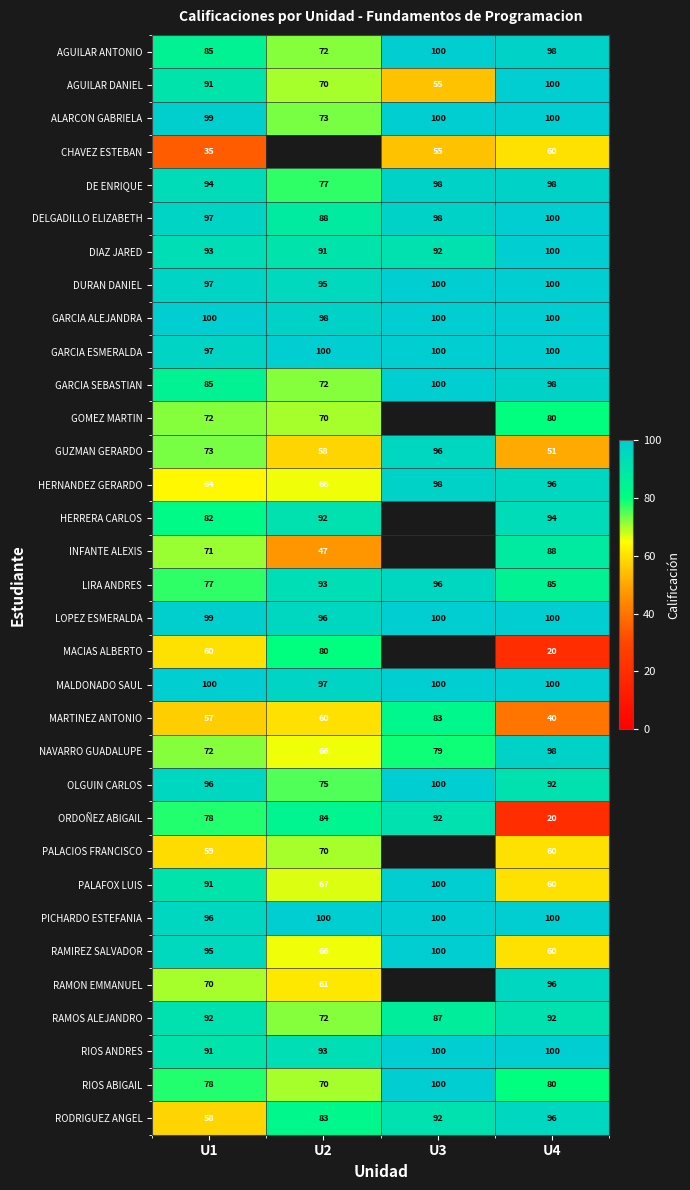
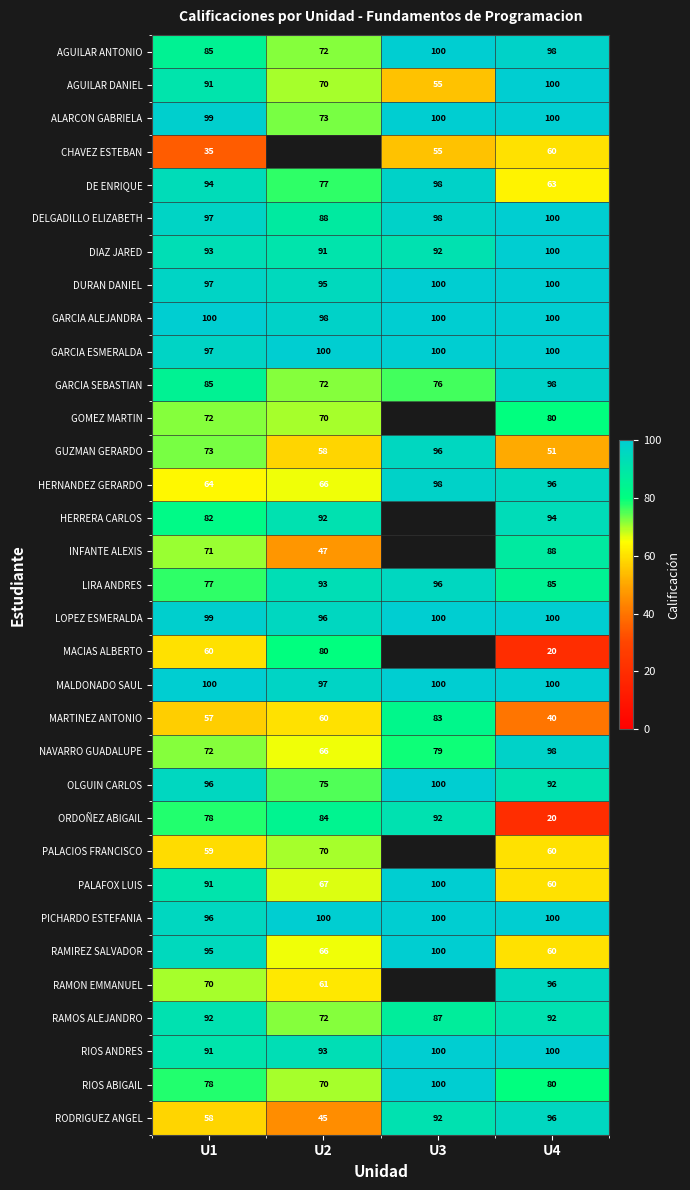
  {
    "AGUILAR ANTONIO": {
      "U1": 85,
      "U2": 72,
      "U3": 100,
      "U4": 98
    },
    "AGUILAR DANIEL": {
      "U1": 91,
      "U2": 70,
      "U3": 55,
      "U4": 100
    },
    "ALARCON GABRIELA": {
      "U1": 99,
      "U2": 73,
      "U3": 100,
      "U4": 100
    },
    "CHAVEZ ESTEBAN": {
      "U1": 35,
      "U3": 55,
      "U4": 60
    },
    "DE ENRIQUE": {
      "U1": 94,
      "U2": 77,
      "U3": 98,
-     "U4": 98
+     "U4": 63
    },
    "DELGADILLO ELIZABETH": {
      "U1": 97,
      "U2": 88,
      "U3": 98,
      "U4": 100
    },
    "DIAZ JARED": {
      "U1": 93,
      "U2": 91,
      "U3": 92,
      "U4": 100
    },
    "DURAN DANIEL": {
      "U1": 97,
      "U2": 95,
      "U3": 100,
      "U4": 100
    },
    "GARCIA ALEJANDRA": {
      "U1": 100,
      "U2": 98,
      "U3": 100,
      "U4": 100
    },
    "GARCIA ESMERALDA": {
      "U1": 97,
      "U2": 100,
      "U3": 100,
      "U4": 100
    },
    "GARCIA SEBASTIAN": {
      "U1": 85,
      "U2": 72,
-     "U3": 100,
+     "U3": 76,
      "U4": 98
    },
    "GOMEZ MARTIN": {
      "U1": 72,
      "U2": 70,
      "U4": 80
    },
    "GUZMAN GERARDO": {
      "U1": 73,
      "U2": 58,
      "U3": 96,
      "U4": 51
    },
    "HERNANDEZ GERARDO": {
      "U1": 64,
      "U2": 66,
      "U3": 98,
      "U4": 96
    },
    "HERRERA CARLOS": {
      "U1": 82,
      "U2": 92,
      "U4": 94
    },
    "INFANTE ALEXIS": {
      "U1": 71,
      "U2": 47,
      "U4": 88
    },
    "LIRA ANDRES": {
      "U1": 77,
      "U2": 93,
      "U3": 96,
      "U4": 85
    },
    "LOPEZ ESMERALDA": {
      "U1": 99,
      "U2": 96,
      "U3": 100,
      "U4": 100
    },
    "MACIAS ALBERTO": {
      "U1": 60,
      "U2": 80,
      "U4": 20
    },
    "MALDONADO SAUL": {
      "U1": 100,
      "U2": 97,
      "U3": 100,
      "U4": 100
    },
    "MARTINEZ ANTONIO": {
      "U1": 57,
      "U2": 60,
      "U3": 83,
      "U4": 40
    },
    "NAVARRO GUADALUPE": {
      "U1": 72,
      "U2": 66,
      "U3": 79,
      "U4": 98
    },
    "OLGUIN CARLOS": {
      "U1": 96,
      "U2": 75,
      "U3": 100,
      "U4": 92
    },
    "ORDOÑEZ ABIGAIL": {
      "U1": 78,
      "U2": 84,
      "U3": 92,
      "U4": 20
    },
    "PALACIOS FRANCISCO": {
      "U1": 59,
      "U2": 70,
      "U4": 60
    },
    "PALAFOX LUIS": {
      "U1": 91,
      "U2": 67,
      "U3": 100,
      "U4": 60
    },
    "PICHARDO ESTEFANIA": {
      "U1": 96,
      "U2": 100,
      "U3": 100,
      "U4": 100
    },
    "RAMIREZ SALVADOR": {
      "U1": 95,
      "U2": 66,
      "U3": 100,
      "U4": 60
    },
    "RAMON EMMANUEL": {
      "U1": 70,
      "U2": 61,
      "U4": 96
    },
    "RAMOS ALEJANDRO": {
      "U1": 92,
      "U2": 72,
      "U3": 87,
      "U4": 92
    },
    "RIOS ANDRES": {
      "U1": 91,
      "U2": 93,
      "U3": 100,
      "U4": 100
    },
    "RIOS ABIGAIL": {
      "U1": 78,
      "U2": 70,
      "U3": 100,
      "U4": 80
    },
    "RODRIGUEZ ANGEL": {
      "U1": 58,
-     "U2": 83,
+     "U2": 45,
      "U3": 92,
      "U4": 96
    }
  }
